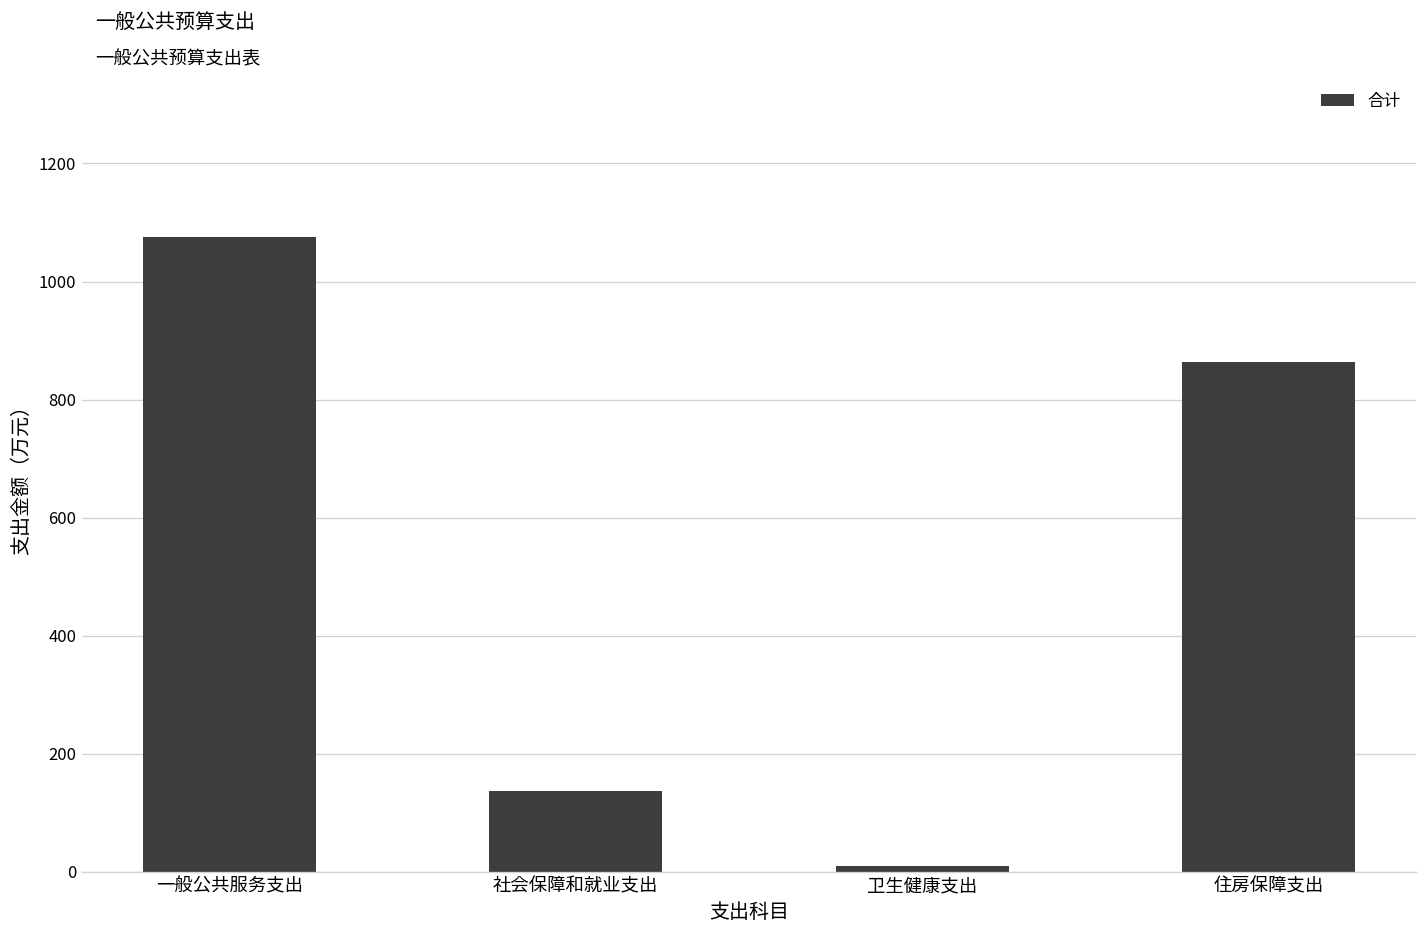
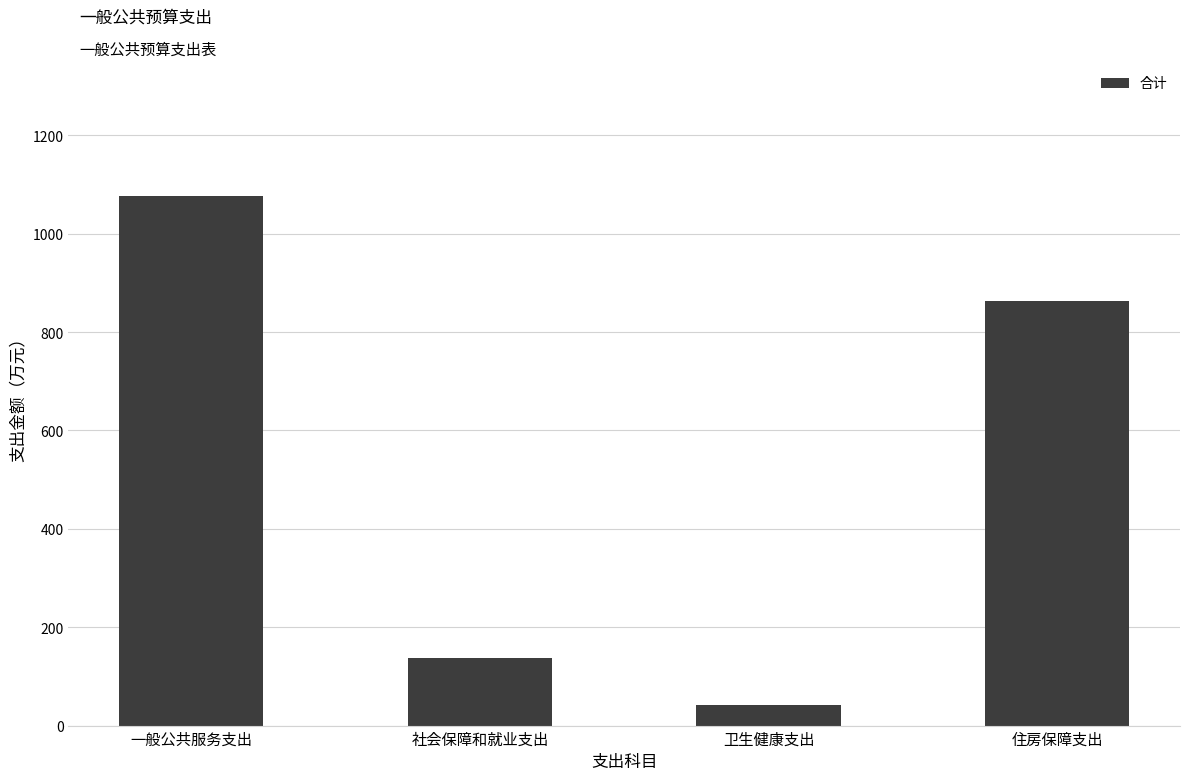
  {
    "一般公共服务支出": 1080,
    "社会保障和就业支出": 140,
-   "卫生健康支出": 10,
+   "卫生健康支出": 40,
    "住房保障支出": 860
  }
